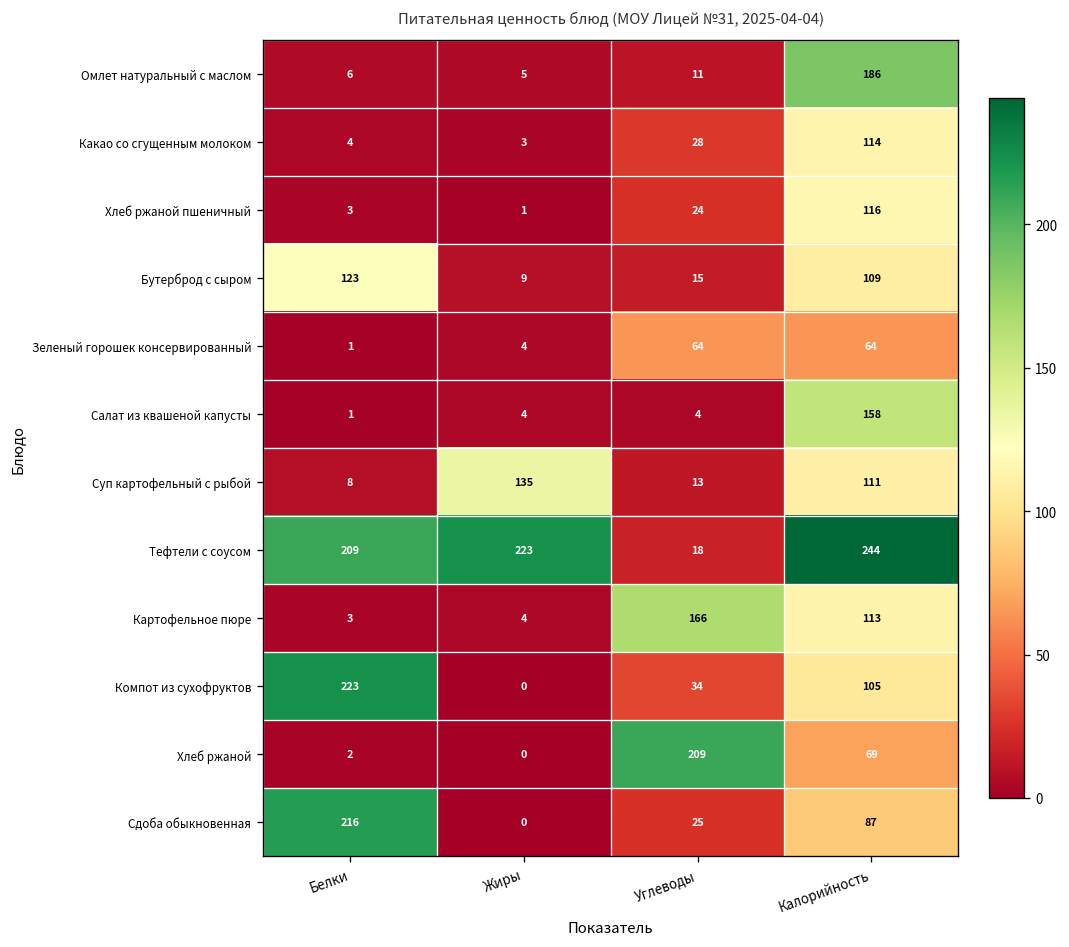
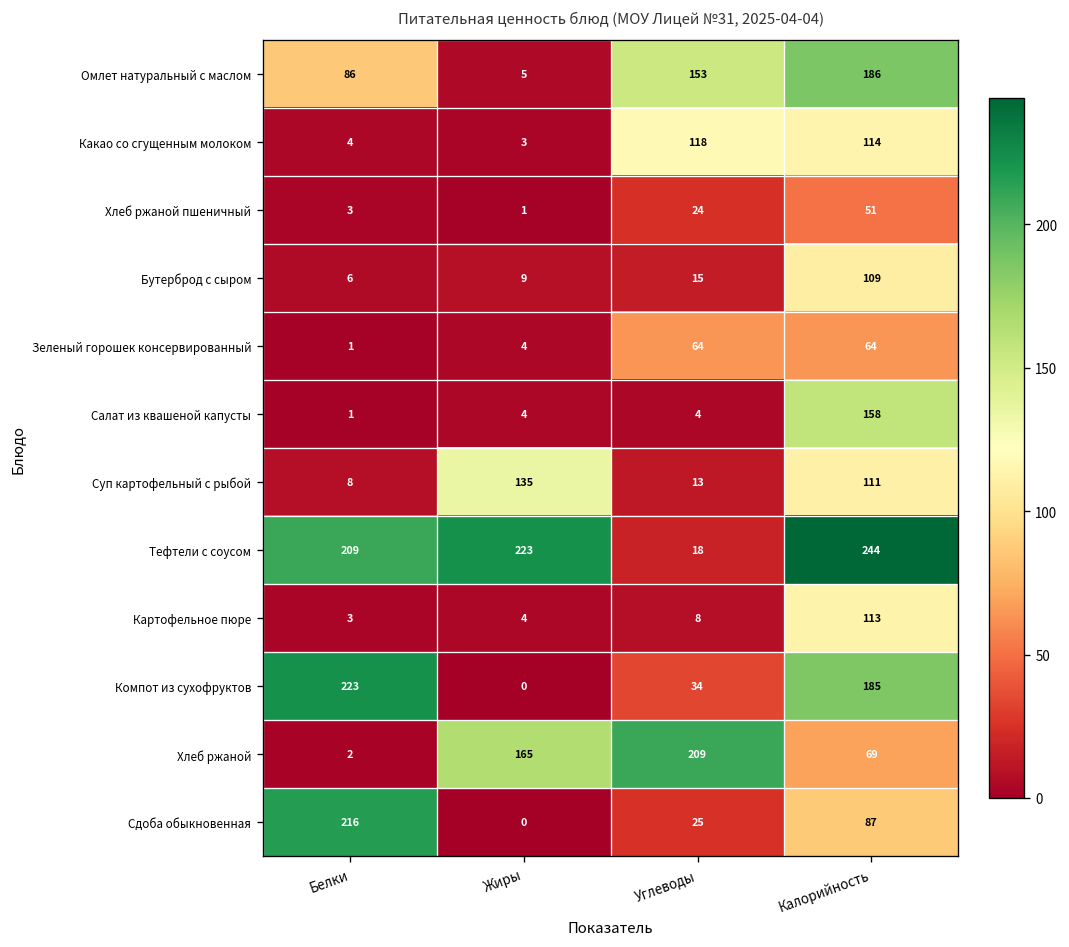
  {
    "Омлет натуральный с маслом": {
-     "Белки": 6,
+     "Белки": 86,
      "Жиры": 5,
-     "Углеводы": 11,
+     "Углеводы": 153,
      "Калорийность": 186
    },
    "Какао со сгущенным молоком": {
      "Белки": 4,
      "Жиры": 3,
-     "Углеводы": 28,
+     "Углеводы": 118,
      "Калорийность": 114
    },
    "Хлеб ржаной пшеничный": {
      "Белки": 3,
      "Жиры": 1,
      "Углеводы": 24,
-     "Калорийность": 116
+     "Калорийность": 51
    },
    "Бутерброд с сыром": {
-     "Белки": 123,
+     "Белки": 6,
      "Жиры": 9,
      "Углеводы": 15,
      "Калорийность": 109
    },
    "Зеленый горошек консервированный": {
      "Белки": 1,
      "Жиры": 4,
      "Углеводы": 64,
      "Калорийность": 64
    },
    "Салат из квашеной капусты": {
      "Белки": 1,
      "Жиры": 4,
      "Углеводы": 4,
      "Калорийность": 158
    },
    "Суп картофельный с рыбой": {
      "Белки": 8,
      "Жиры": 135,
      "Углеводы": 13,
      "Калорийность": 111
    },
    "Тефтели с соусом": {
      "Белки": 209,
      "Жиры": 223,
      "Углеводы": 18,
      "Калорийность": 244
    },
    "Картофельное пюре": {
      "Белки": 3,
      "Жиры": 4,
-     "Углеводы": 166,
+     "Углеводы": 8,
      "Калорийность": 113
    },
    "Компот из сухофруктов": {
      "Белки": 223,
      "Жиры": 0,
      "Углеводы": 34,
-     "Калорийность": 105
+     "Калорийность": 185
    },
    "Хлеб ржаной": {
      "Белки": 2,
-     "Жиры": 0,
+     "Жиры": 165,
      "Углеводы": 209,
      "Калорийность": 69
    },
    "Сдоба обыкновенная": {
      "Белки": 216,
      "Жиры": 0,
      "Углеводы": 25,
      "Калорийность": 87
    }
  }
